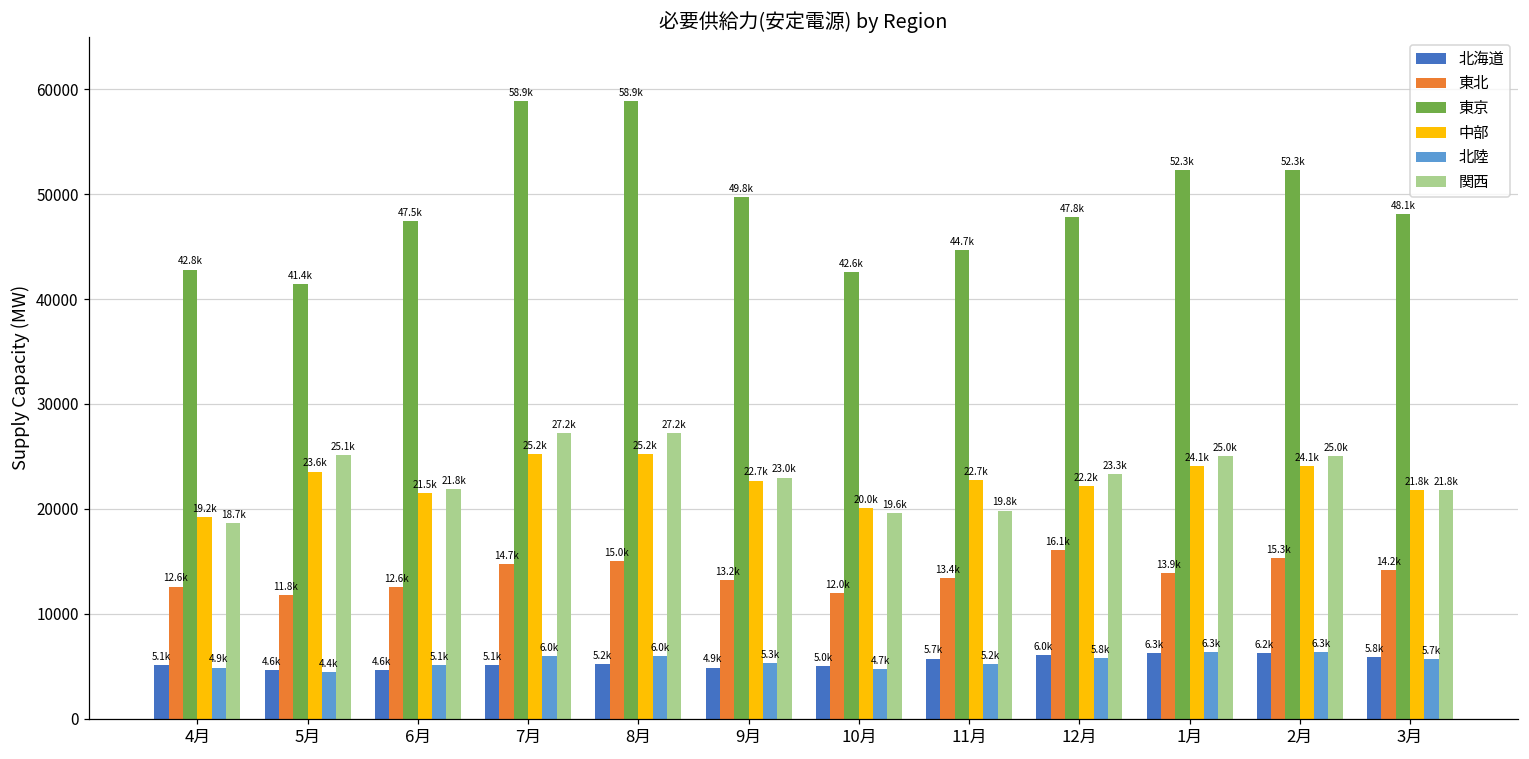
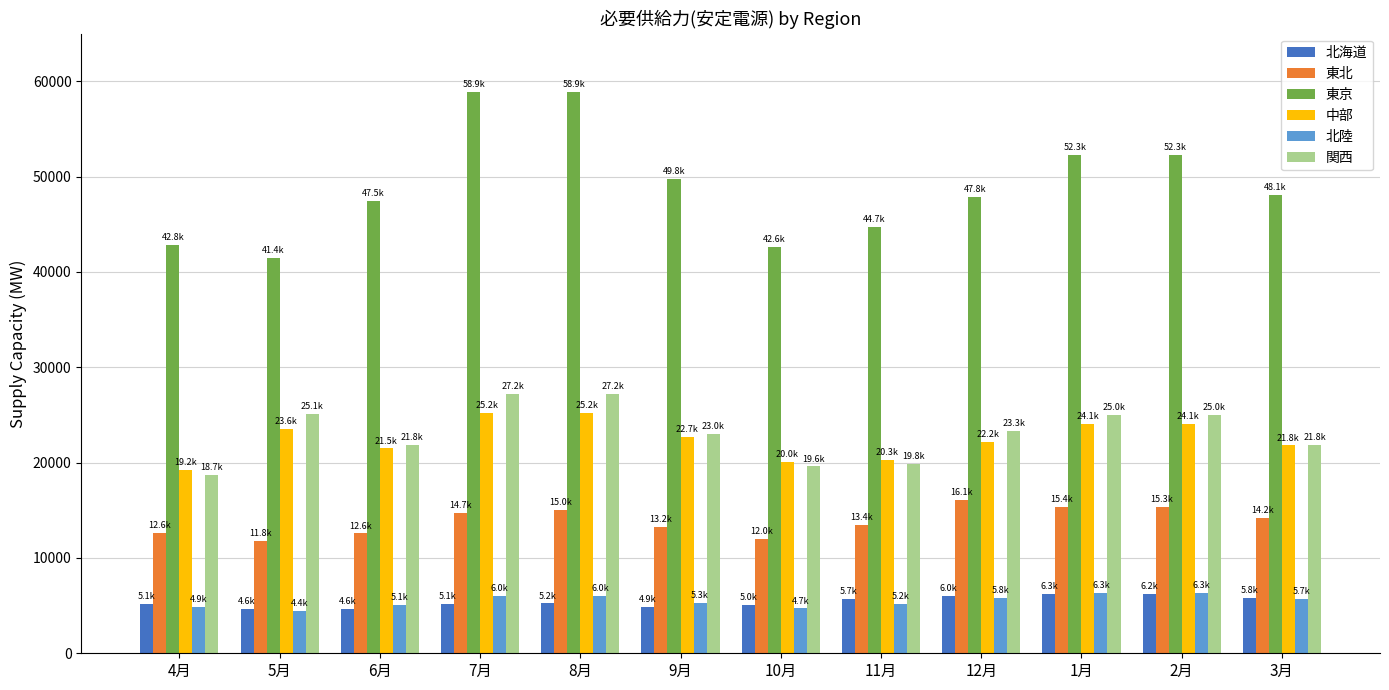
  {
    "東北": {
      "4月": "12.6k",
      "5月": "11.8k",
      "6月": "12.6k",
      "7月": "14.7k",
      "8月": "15.0k",
      "9月": "13.2k",
      "10月": "12.0k",
      "11月": "13.4k",
      "12月": "16.1k",
-     "1月": "13.9k",
+     "1月": "15.4k",
      "2月": "15.3k",
      "3月": "14.2k"
    },
    "東京": {
      "4月": "42.8k",
      "5月": "41.4k",
      "6月": "47.5k",
      "7月": "58.9k",
      "8月": "58.9k",
      "9月": "49.8k",
      "10月": "42.6k",
      "11月": "44.7k",
      "12月": "47.8k",
      "1月": "52.3k",
      "2月": "52.3k",
      "3月": "48.1k"
    },
    "中部": {
      "4月": "19.2k",
      "5月": "23.6k",
      "6月": "21.5k",
      "7月": "25.2k",
      "8月": "25.2k",
      "9月": "22.7k",
      "10月": "20.0k",
-     "11月": "22.7k",
+     "11月": "20.3k",
      "12月": "22.2k",
      "1月": "24.1k",
      "2月": "24.1k",
      "3月": "21.8k"
    },
    "関西": {
      "4月": "18.7k",
      "5月": "25.1k",
      "6月": "21.8k",
      "7月": "27.2k",
      "8月": "27.2k",
      "9月": "23.0k",
      "10月": "19.6k",
      "11月": "19.8k",
      "12月": "23.3k",
      "1月": "25.0k",
      "2月": "25.0k",
      "3月": "21.8k"
    }
  }
